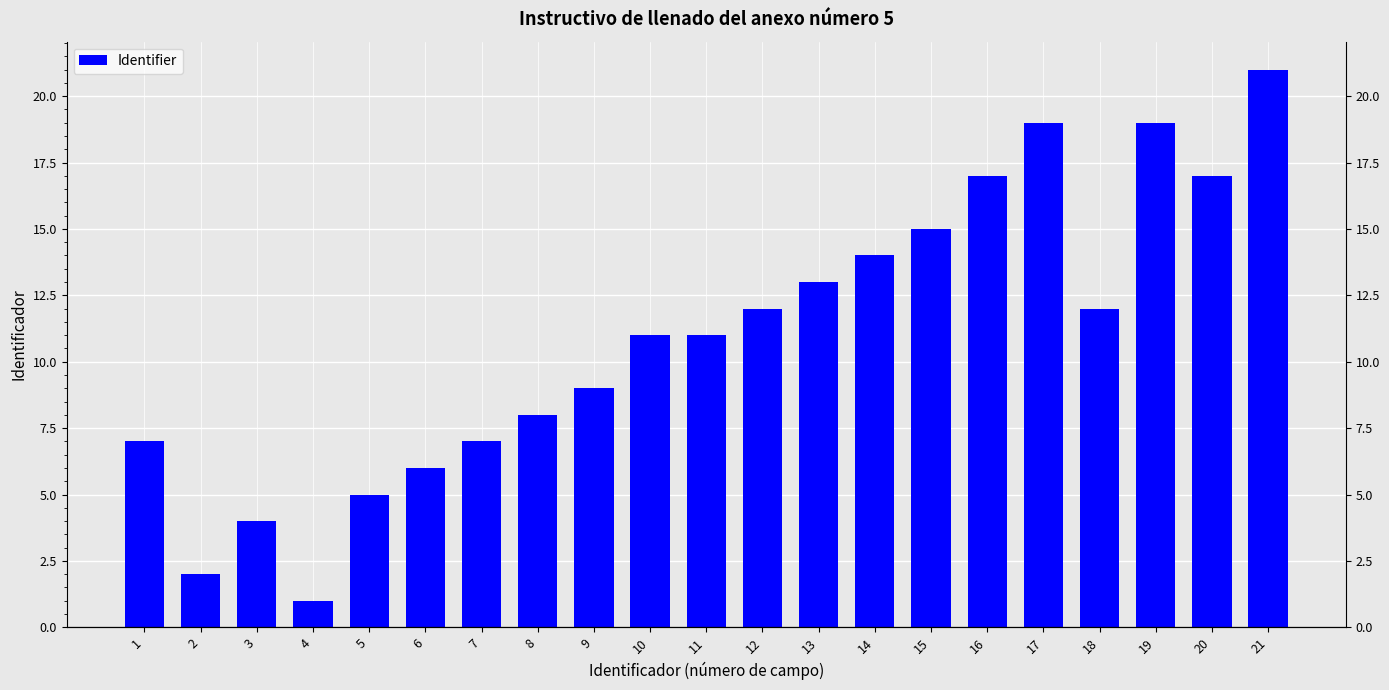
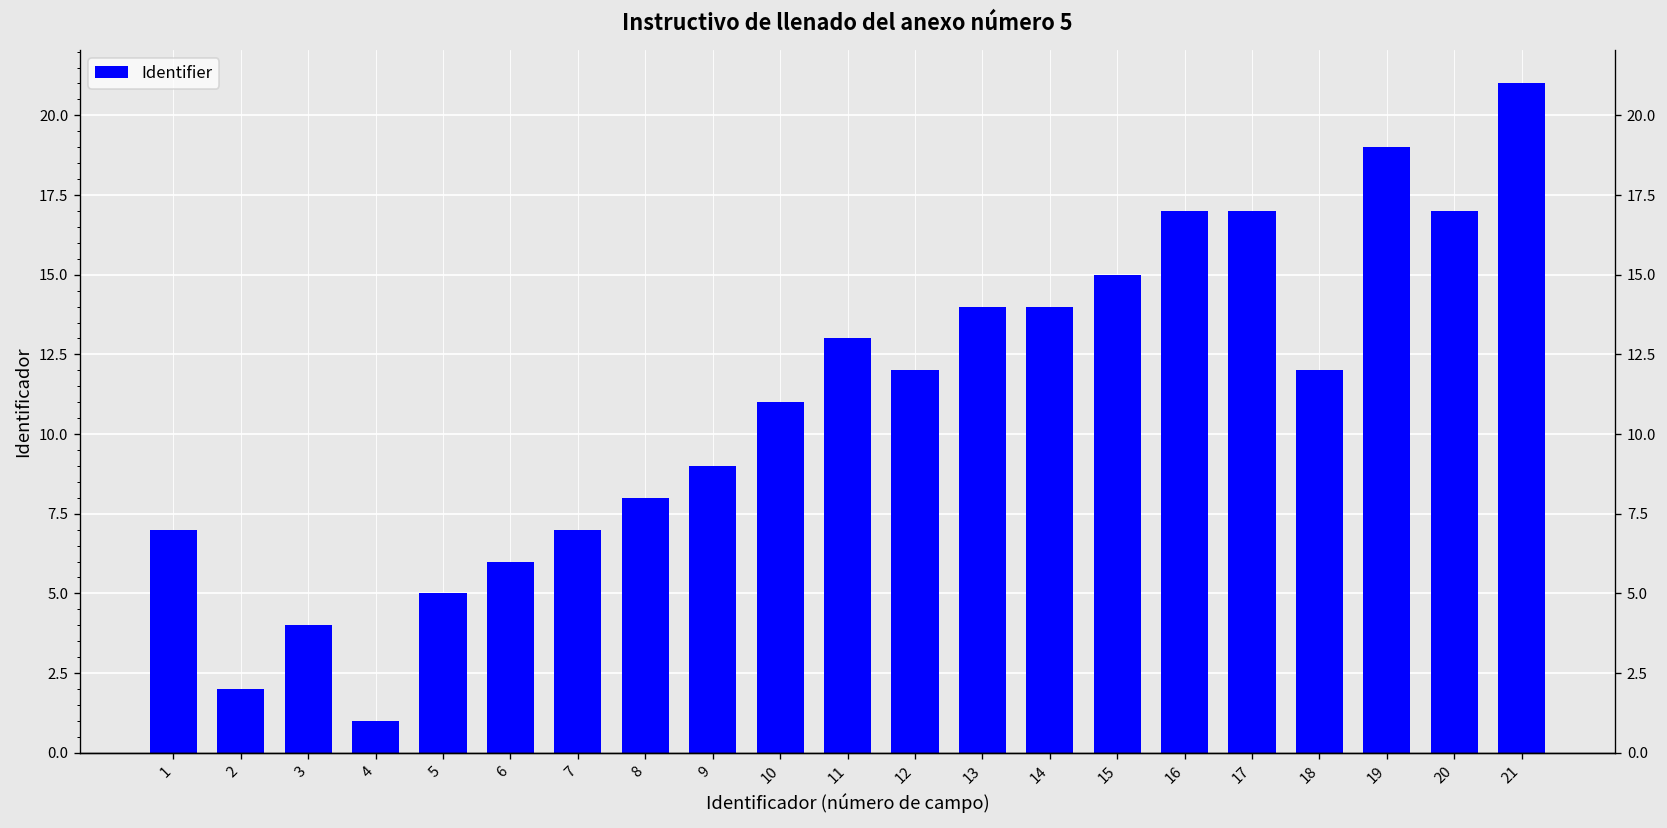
  {
    "1": 7,
    "2": 2,
    "3": 4,
    "4": 1,
    "5": 5,
    "6": 6,
    "7": 7,
    "8": 8,
    "9": 9,
    "10": 11,
-   "11": 11,
+   "11": 13,
    "12": 12,
-   "13": 13,
+   "13": 14,
    "14": 14,
    "15": 15,
    "16": 17,
-   "17": 19,
+   "17": 17,
    "18": 12,
    "19": 19,
    "20": 17,
    "21": 21
  }
